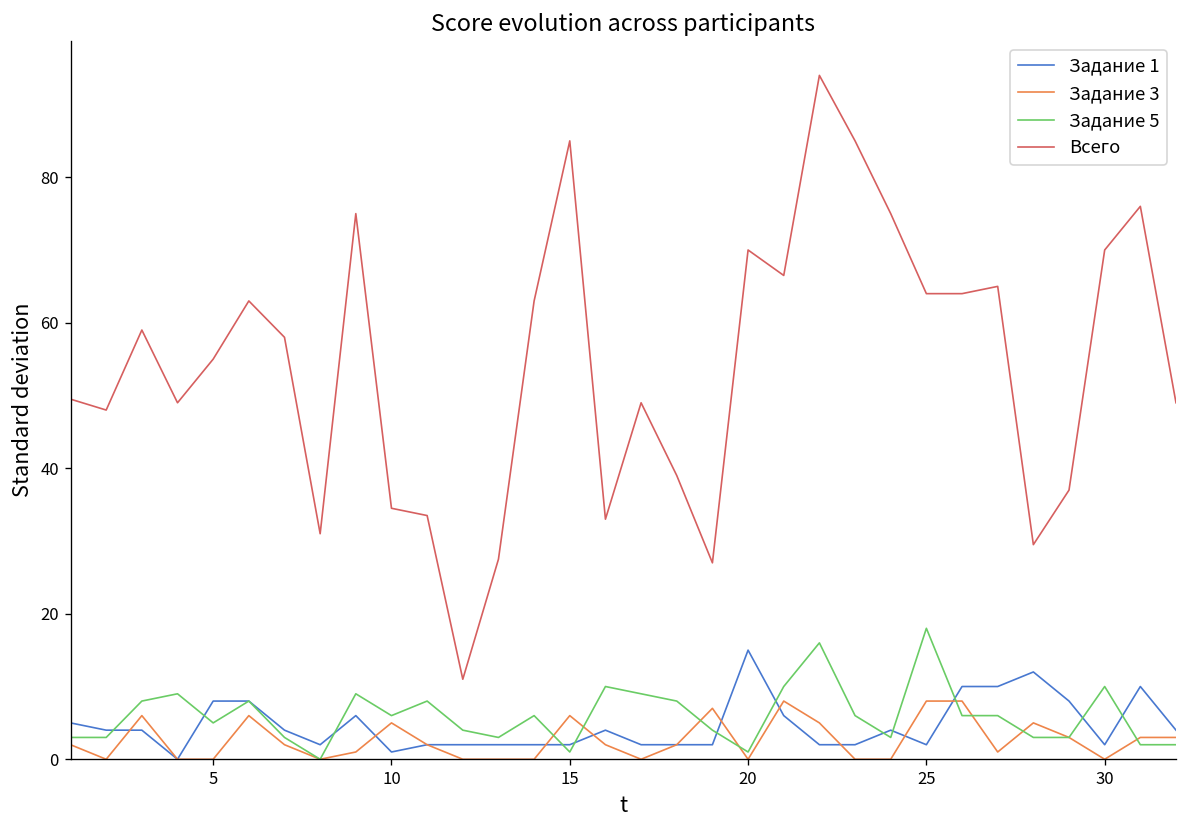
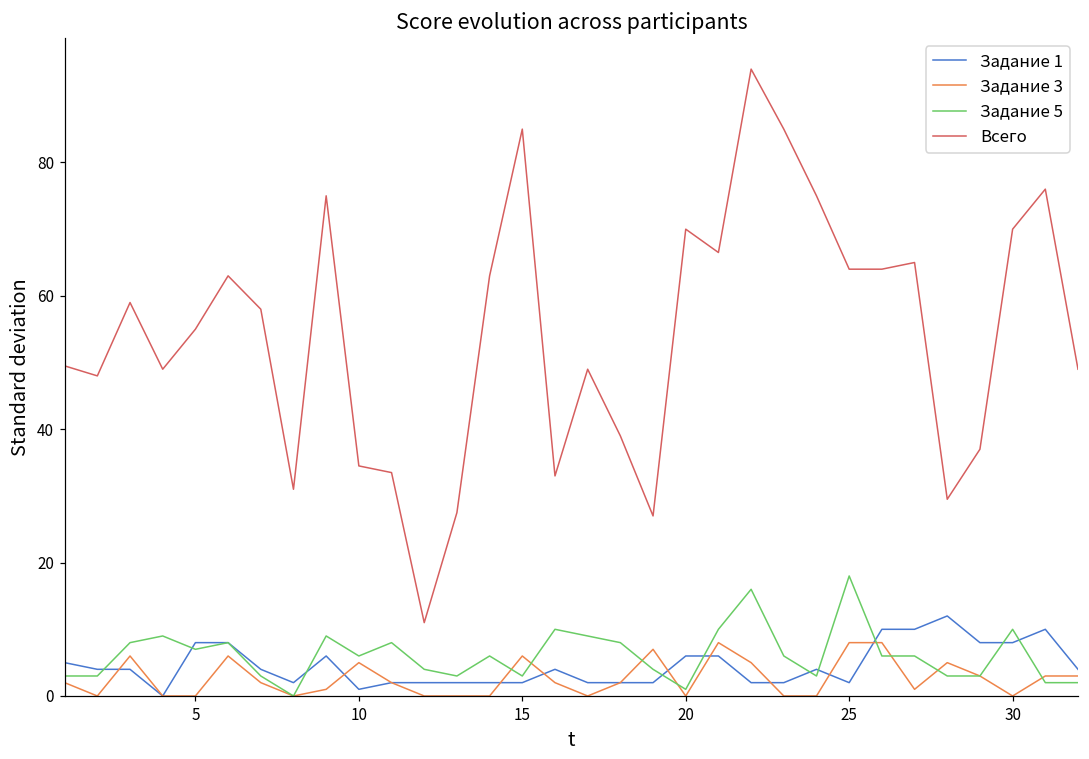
  {
    "Задание 1": {
      "5": 8,
      "10": 1,
      "15": 2,
-     "20": 15,
+     "20": 6,
      "25": 2,
-     "30": 2
+     "30": 8
    },
    "Задание 5": {
-     "5": 5,
+     "5": 7,
      "10": 6,
-     "15": 1,
+     "15": 3,
      "20": 1,
      "25": 18,
      "30": 10
    }
  }
